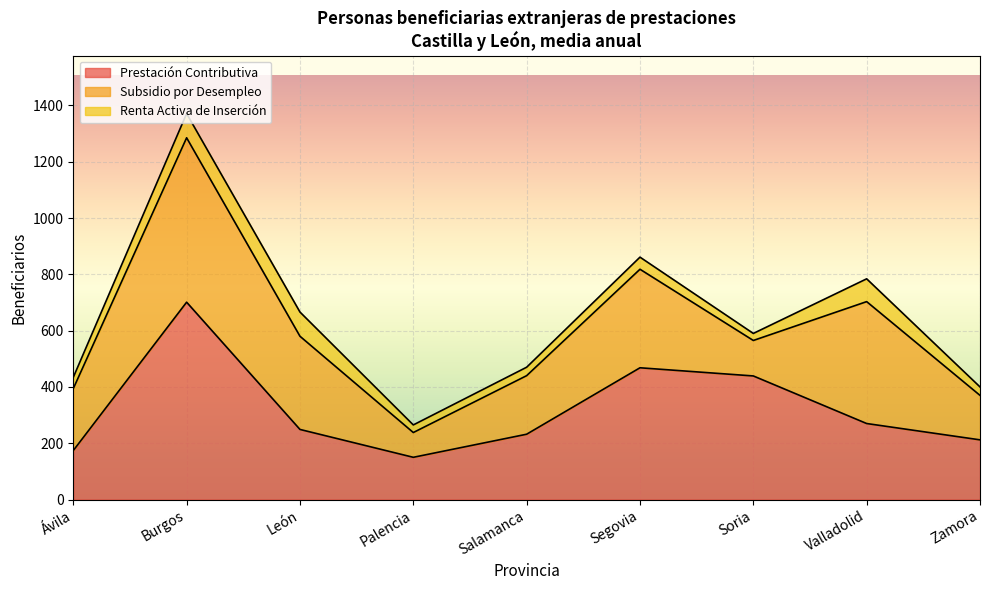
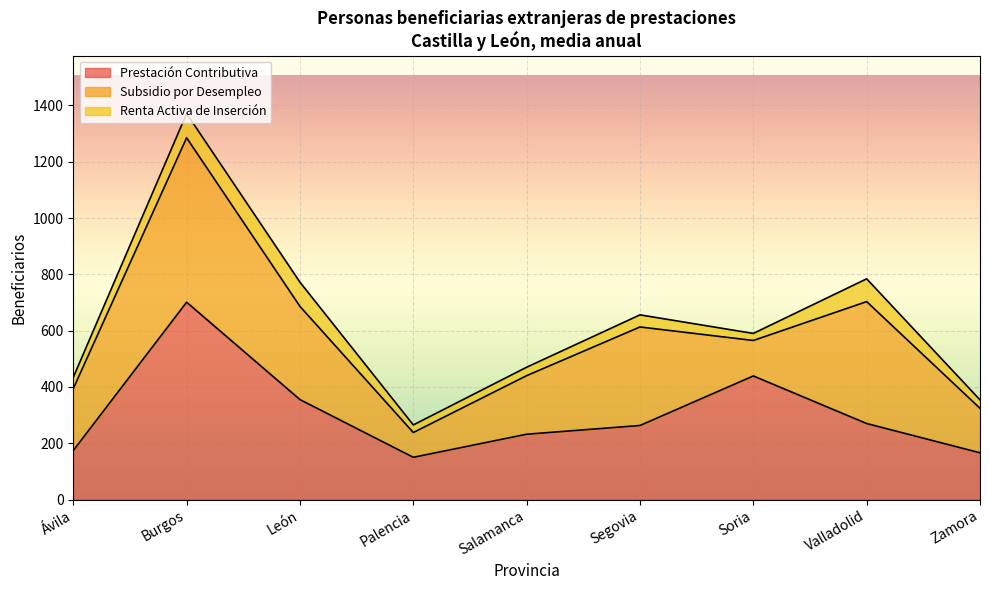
  {
    "Prestación Contributiva": {
      "Ávila": 170,
      "Burgos": 700,
-     "León": 250,
+     "León": 360,
      "Palencia": 150,
      "Salamanca": 230,
-     "Segovia": 470,
+     "Segovia": 260,
      "Soria": 440,
      "Valladolid": 270,
-     "Zamora": 210
+     "Zamora": 170
    }
  }
